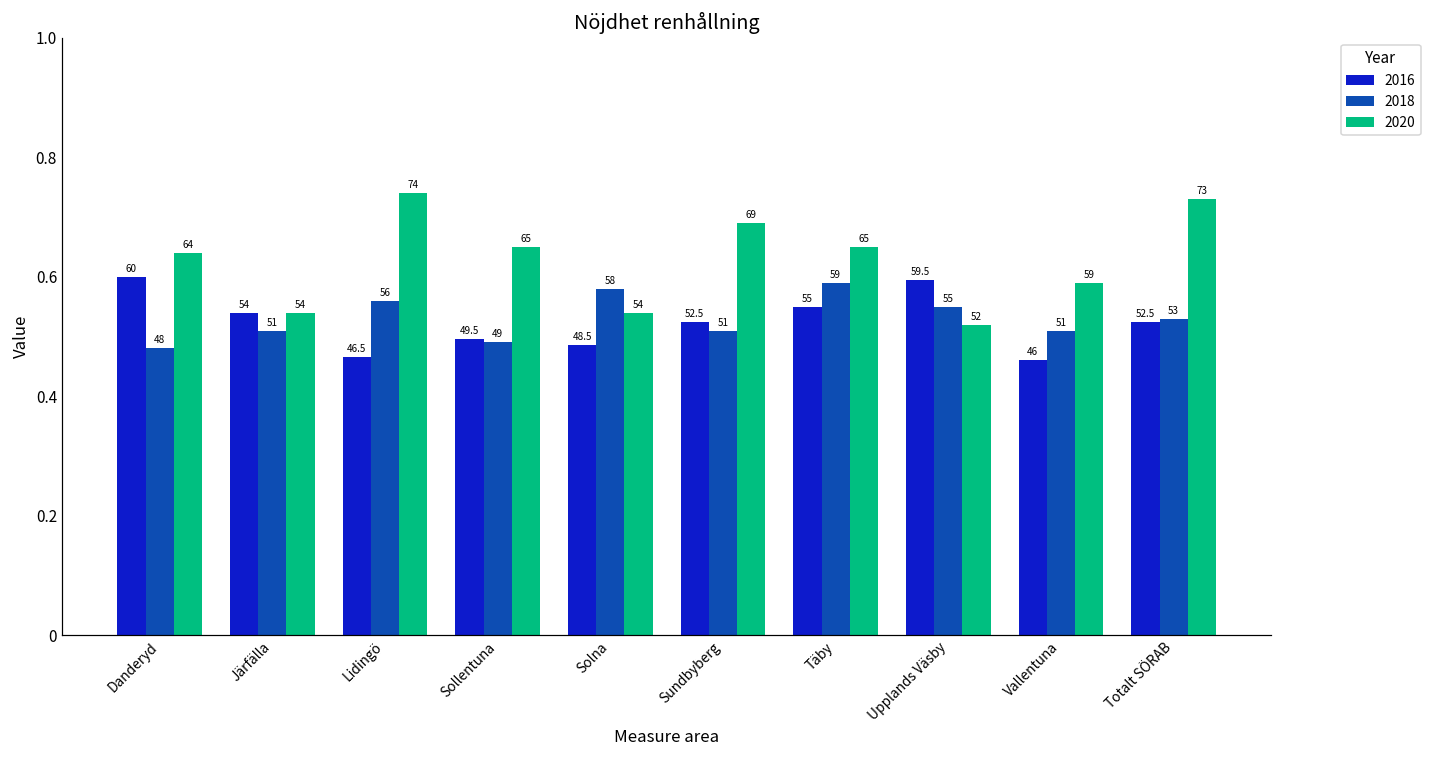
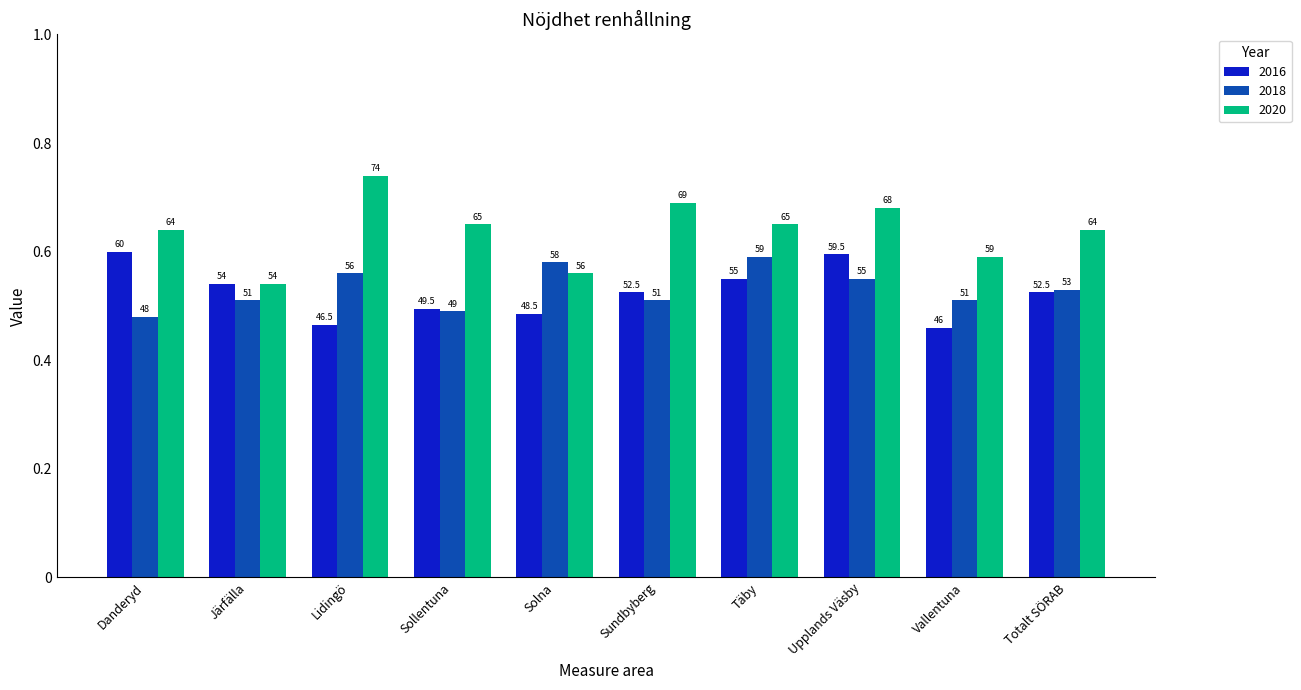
  {
    "2020": {
      "Danderyd": 64,
      "Järfälla": 54,
      "Lidingö": 74,
      "Sollentuna": 65,
-     "Solna": 54,
+     "Solna": 56,
      "Sundbyberg": 69,
      "Täby": 65,
-     "Upplands Väsby": 52,
+     "Upplands Väsby": 68,
      "Vallentuna": 59,
-     "Totalt SÖRAB": 73
+     "Totalt SÖRAB": 64
    }
  }
